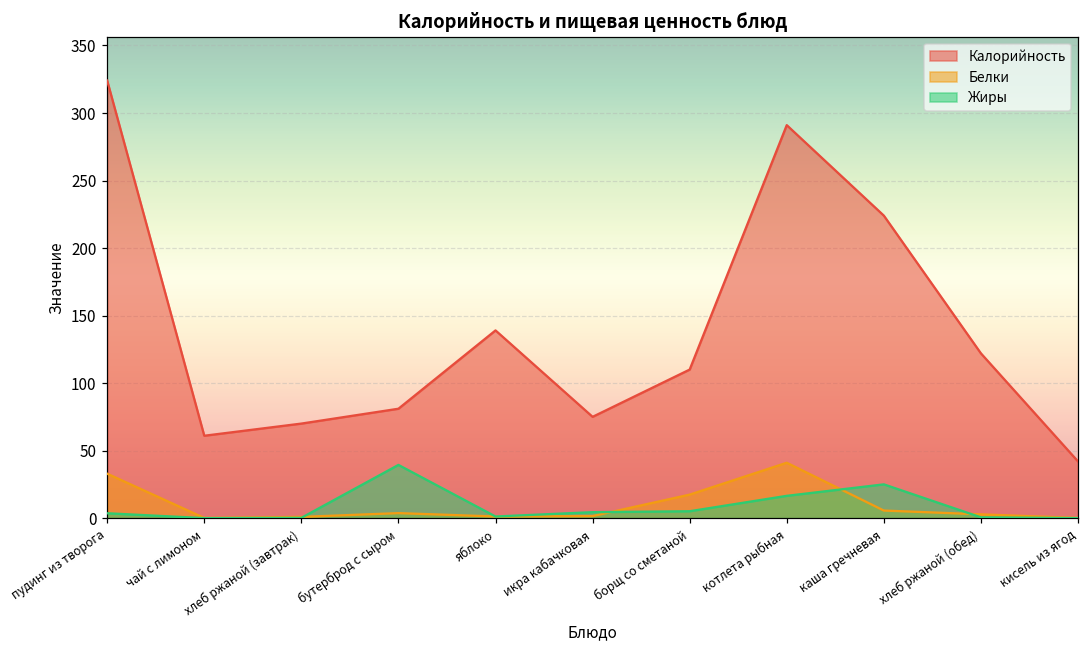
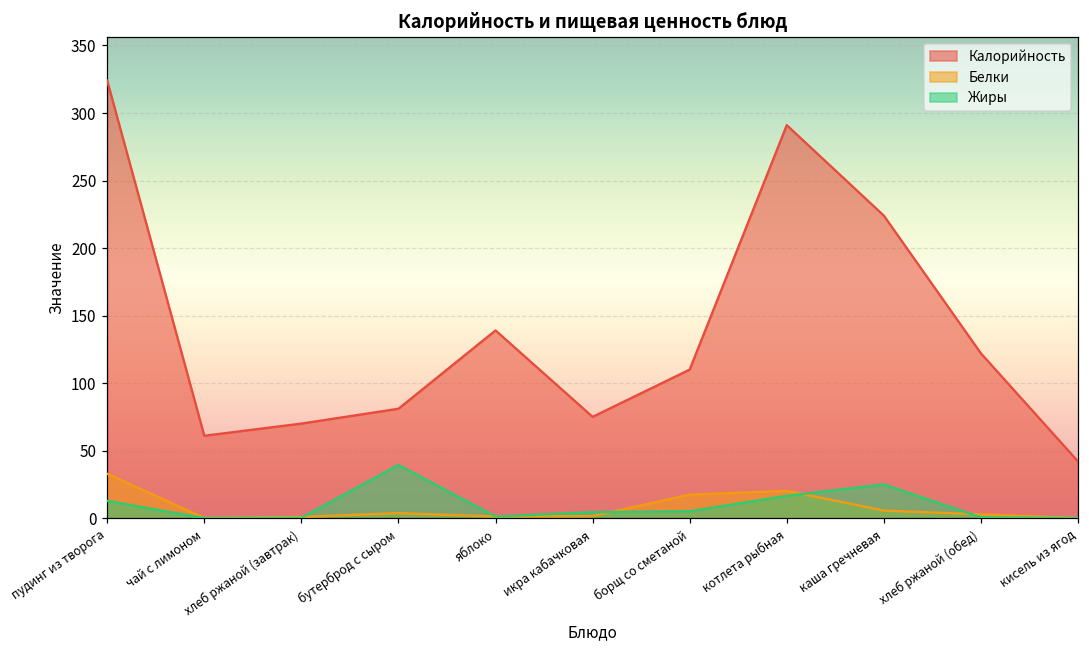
  {
    "Калорийность": {
      "пудинг из творога": 324,
      "чай с лимоном": 61,
      "хлеб ржаной (завтрак)": 70,
      "бутерброд с сыром": 81,
      "яблоко": 139,
      "икра кабачковая": 75,
      "борщ со сметаной": 110,
      "котлета рыбная": 291,
      "каша гречневая": 224,
      "хлеб ржаной (обед)": 122,
      "кисель из ягод": 42
    },
    "Белки": {
      "пудинг из творога": 33,
      "бутерброд с сыром": 4,
      "икра кабачковая": 2,
      "борщ со сметаной": 17,
-     "котлета рыбная": 41,
+     "котлета рыбная": 20,
      "каша гречневая": 6,
      "хлеб ржаной (обед)": 3
    },
    "Жиры": {
-     "пудинг из творога": 4,
+     "пудинг из творога": 13,
      "бутерброд с сыром": 39,
      "икра кабачковая": 4,
      "борщ со сметаной": 5,
      "котлета рыбная": 17,
      "каша гречневая": 25,
      "хлеб ржаной (обед)": 1
    }
  }
